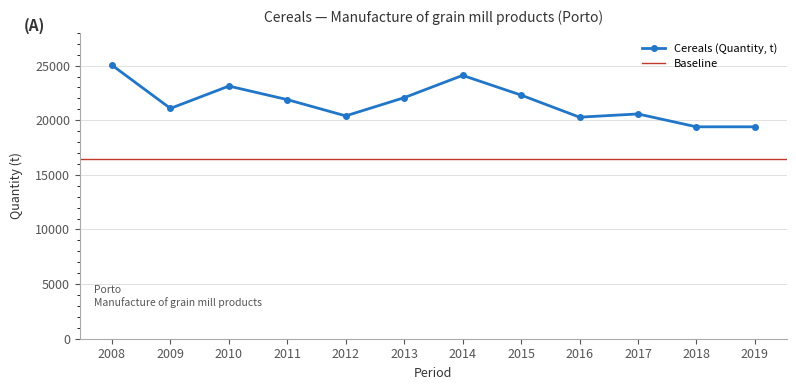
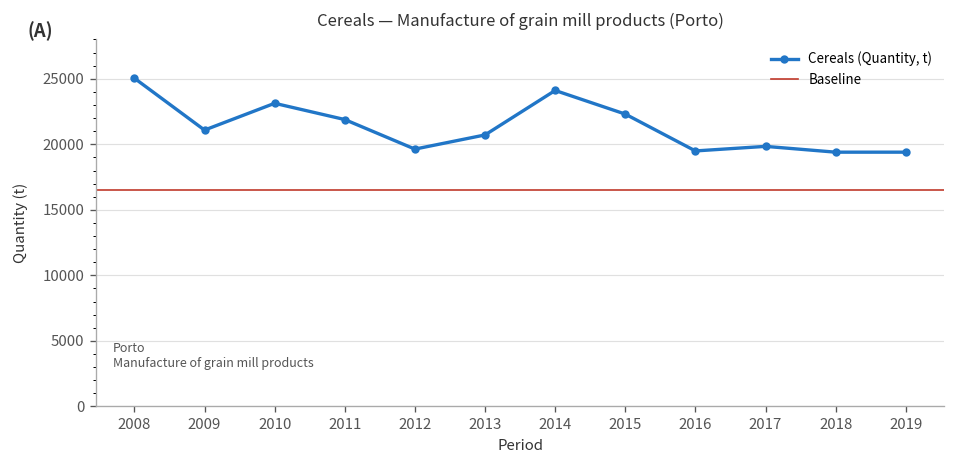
  {
    "2008": 25000,
    "2009": 21100,
    "2010": 23100,
    "2011": 21900,
-   "2012": 20400,
-   "2013": 22100,
+   "2012": 19600,
+   "2013": 20700,
    "2014": 24100,
    "2015": 22300,
-   "2016": 20300,
-   "2017": 20600,
+   "2016": 19500,
+   "2017": 19800,
    "2018": 19400,
    "2019": 19400
  }
